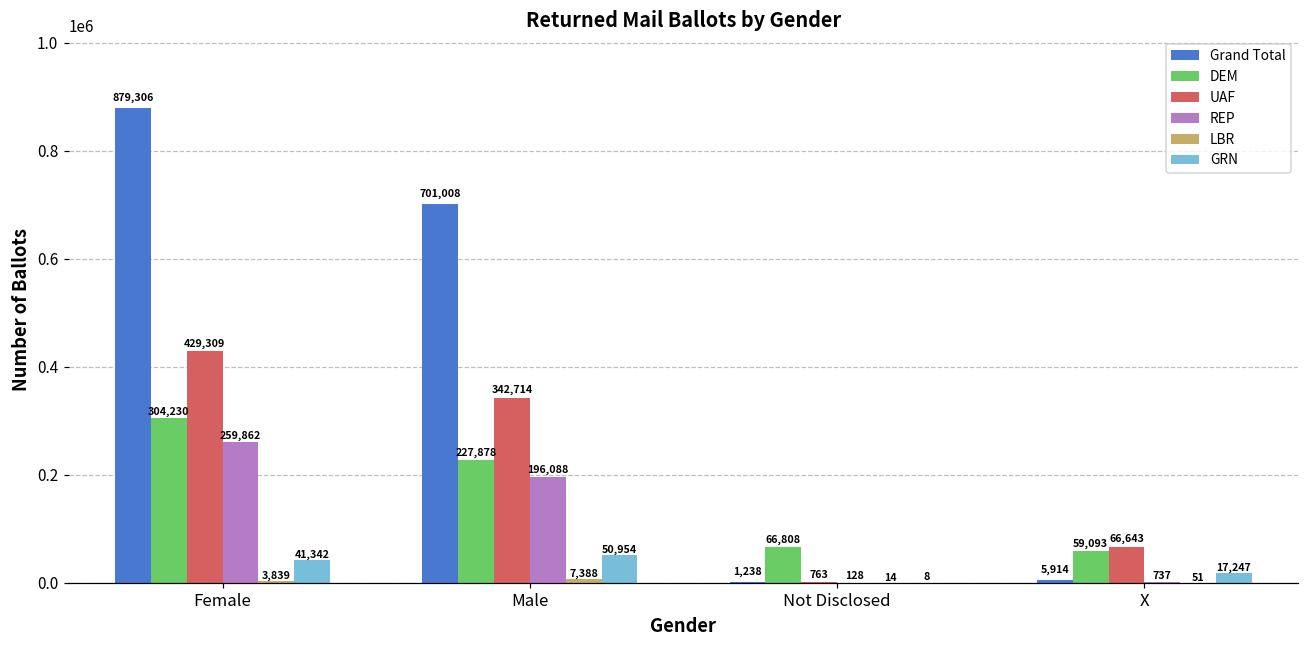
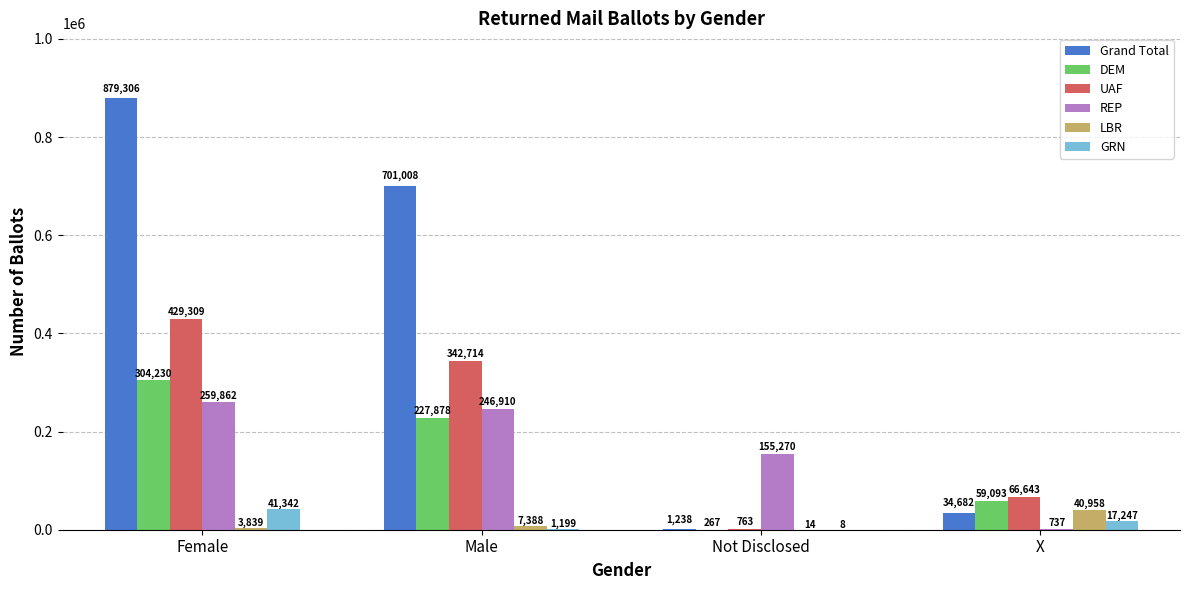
  {
    "Grand Total": {
      "Female": "879,306",
      "Male": "701,008",
      "Not Disclosed": "1,238",
-     "X": "5,914"
+     "X": "34,682"
    },
    "DEM": {
      "Female": "304,230",
      "Male": "227,878",
-     "Not Disclosed": "66,808",
+     "Not Disclosed": "267",
      "X": "59,093"
    },
    "UAF": {
      "Female": "429,309",
      "Male": "342,714",
      "Not Disclosed": "763",
      "X": "66,643"
    },
    "REP": {
      "Female": "259,862",
-     "Male": "196,088",
-     "Not Disclosed": "128",
+     "Male": "246,910",
+     "Not Disclosed": "155,270",
      "X": "737"
    },
    "LBR": {
      "Female": "3,839",
      "Male": "7,388",
      "Not Disclosed": "14",
-     "X": "51"
+     "X": "40,958"
    },
    "GRN": {
      "Female": "41,342",
-     "Male": "50,954",
+     "Male": "1,199",
      "Not Disclosed": "8",
      "X": "17,247"
    }
  }
